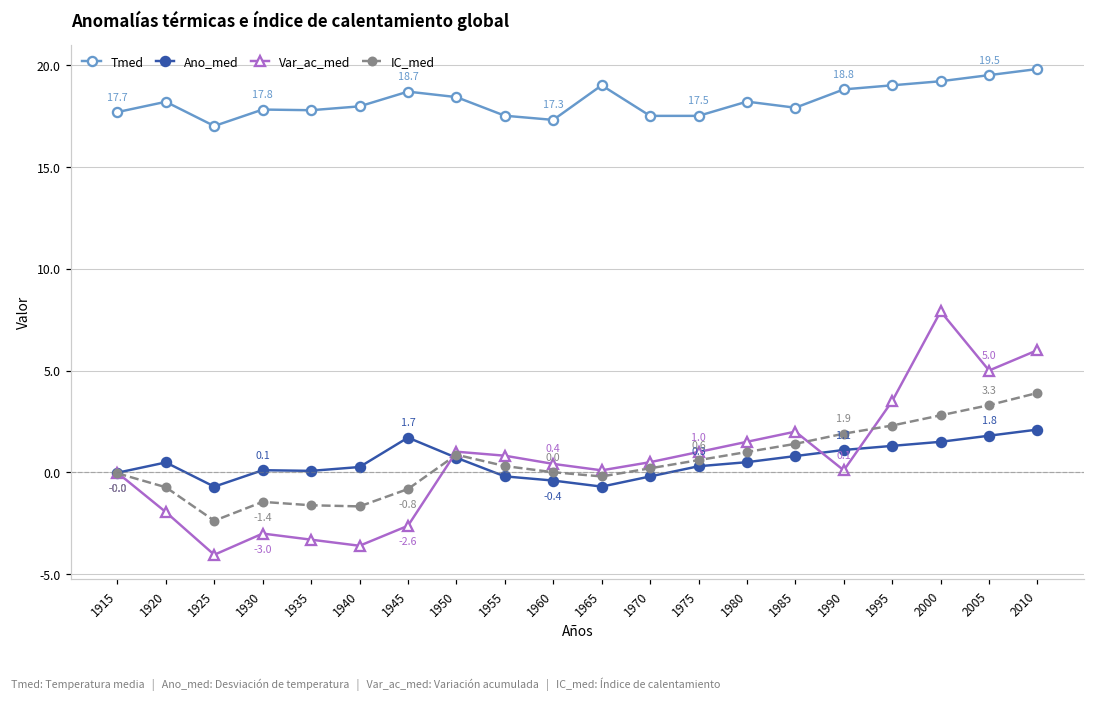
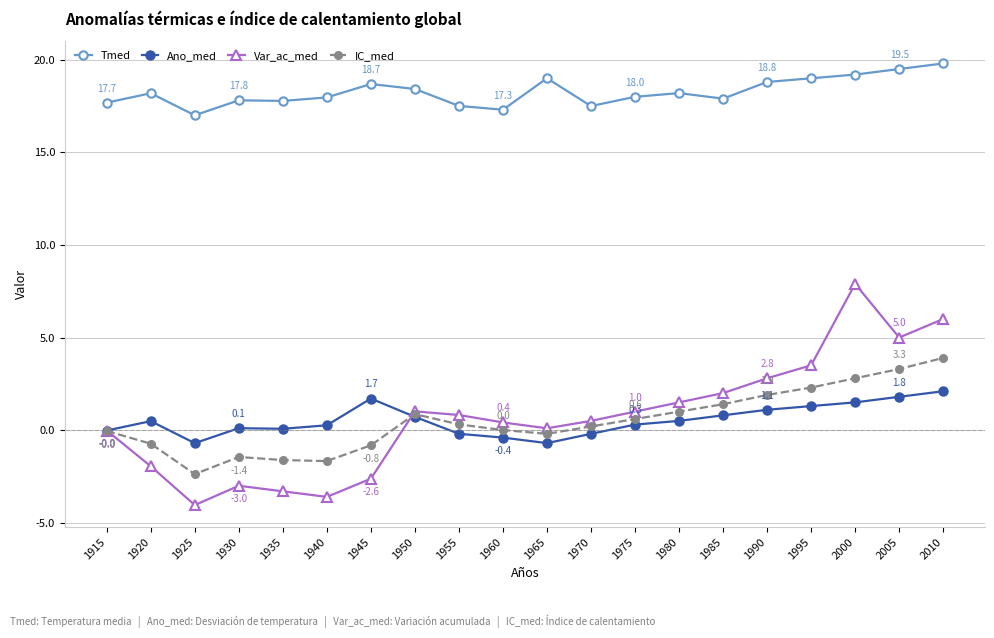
  {
    "Tmed": {
      "1915": 17.7,
      "1930": 17.8,
      "1945": 18.7,
      "1960": 17.3,
-     "1975": 17.5,
+     "1975": 18.0,
      "1990": 18.8,
      "2005": 19.5
    },
    "Ano_med": {
      "1930": 0.1,
      "1945": 1.7,
      "1960": -0.4,
      "2005": 1.8
    },
    "Var_ac_med": {
      "1930": -3.0,
      "1945": -2.6,
-     "1990": 0.1,
+     "1990": 2.8,
      "2005": 5.0
    },
    "IC_med": {
      "1930": -1.4,
      "1945": -0.8,
      "2005": 3.3
    }
  }
